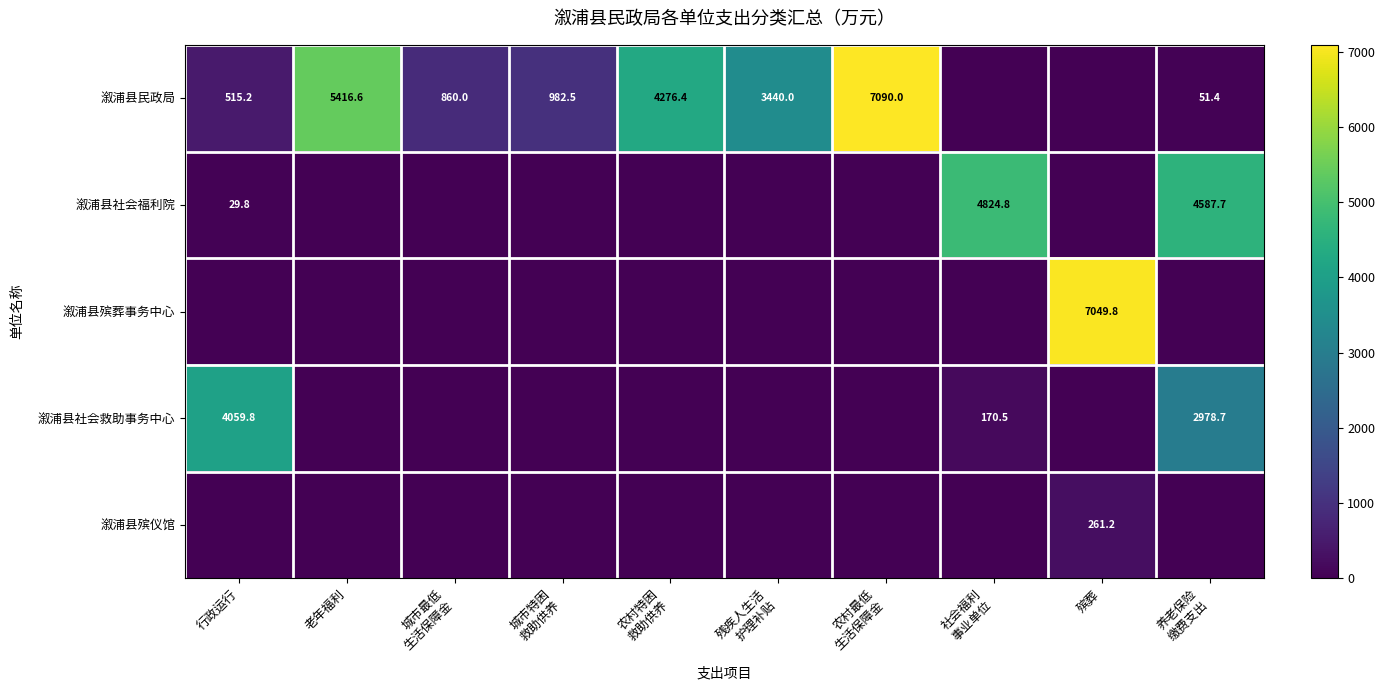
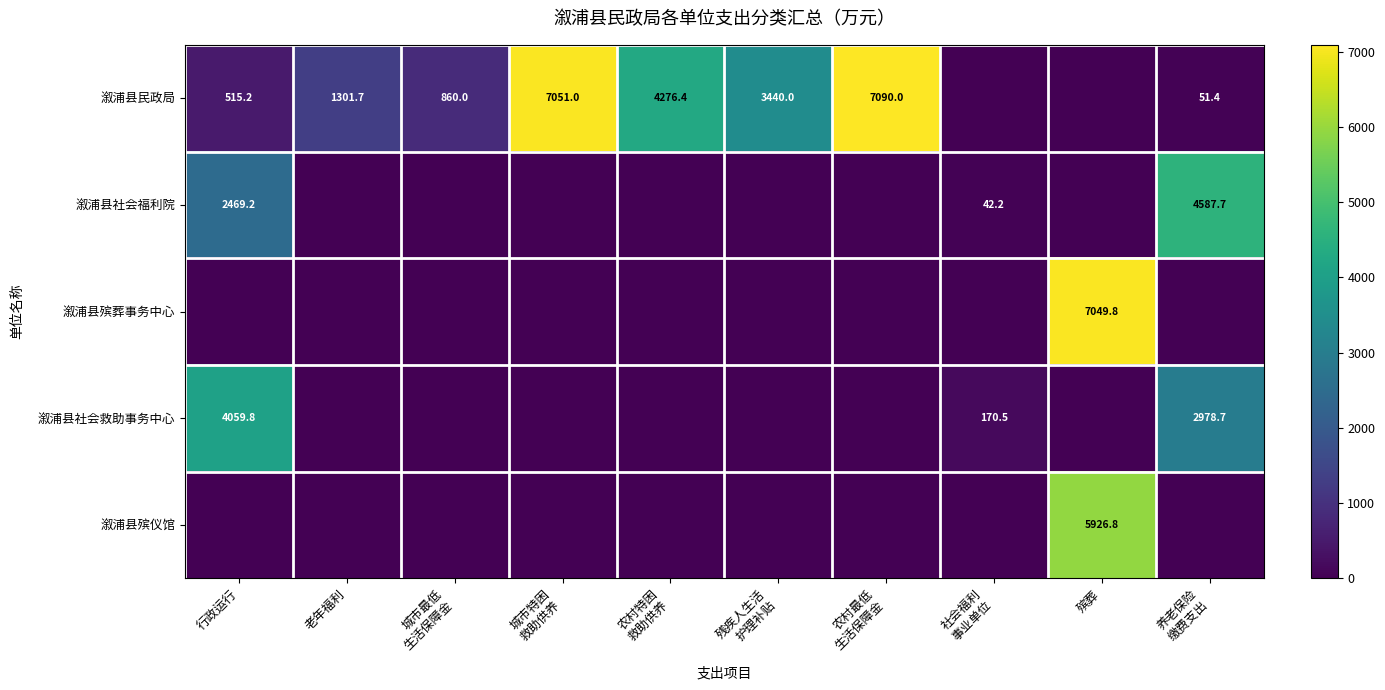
  {
    "溆浦县民政局": {
      "行政运行": 515.2,
-     "老年福利": 5416.6,
+     "老年福利": 1301.7,
      "城市最低 生活保障金": 860.0,
-     "城市特困 救助供养": 982.5,
+     "城市特困 救助供养": 7051.0,
      "农村特困 救助供养": 4276.4,
      "残疾人生活 护理补贴": 3440.0,
      "农村最低 生活保障金": 7090.0,
      "养老保险 缴费支出": 51.4
    },
    "溆浦县社会福利院": {
-     "行政运行": 29.8,
-     "社会福利 事业单位": 4824.8,
+     "行政运行": 2469.2,
+     "社会福利 事业单位": 42.2,
      "养老保险 缴费支出": 4587.7
    },
    "溆浦县殡葬事务中心": {
      "殡葬": 7049.8
    },
    "溆浦县社会救助事务中心": {
      "行政运行": 4059.8,
      "社会福利 事业单位": 170.5,
      "养老保险 缴费支出": 2978.7
    },
    "溆浦县殡仪馆": {
-     "殡葬": 261.2
+     "殡葬": 5926.8
    }
  }
